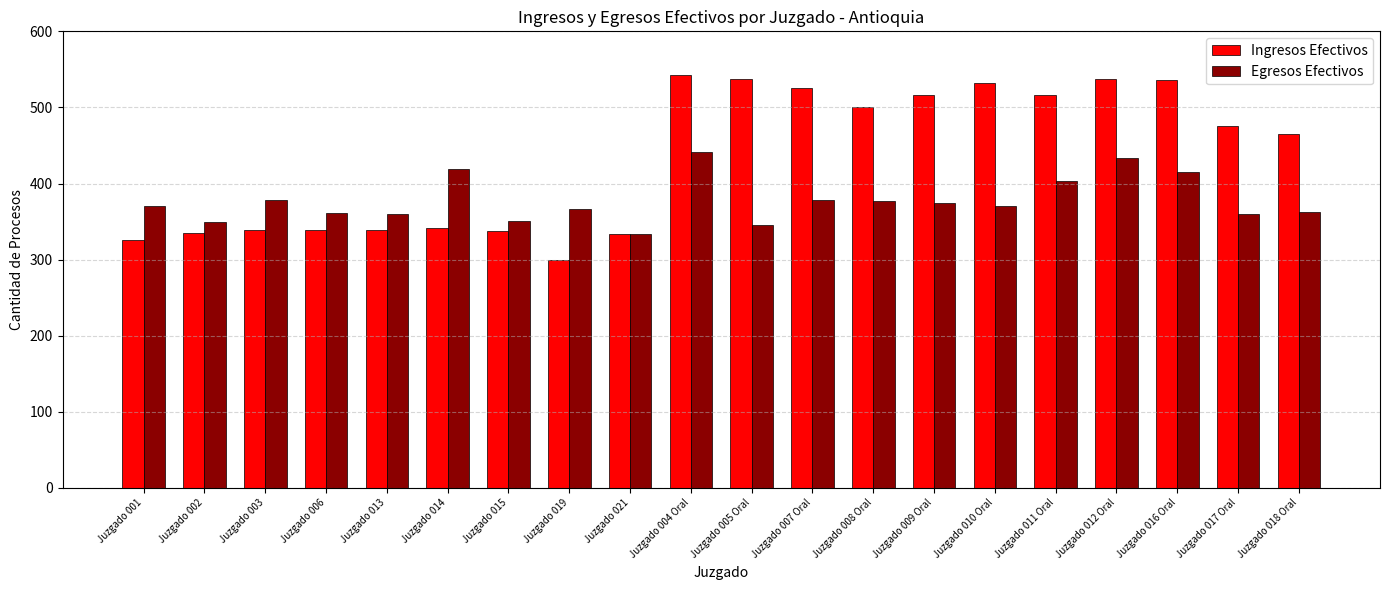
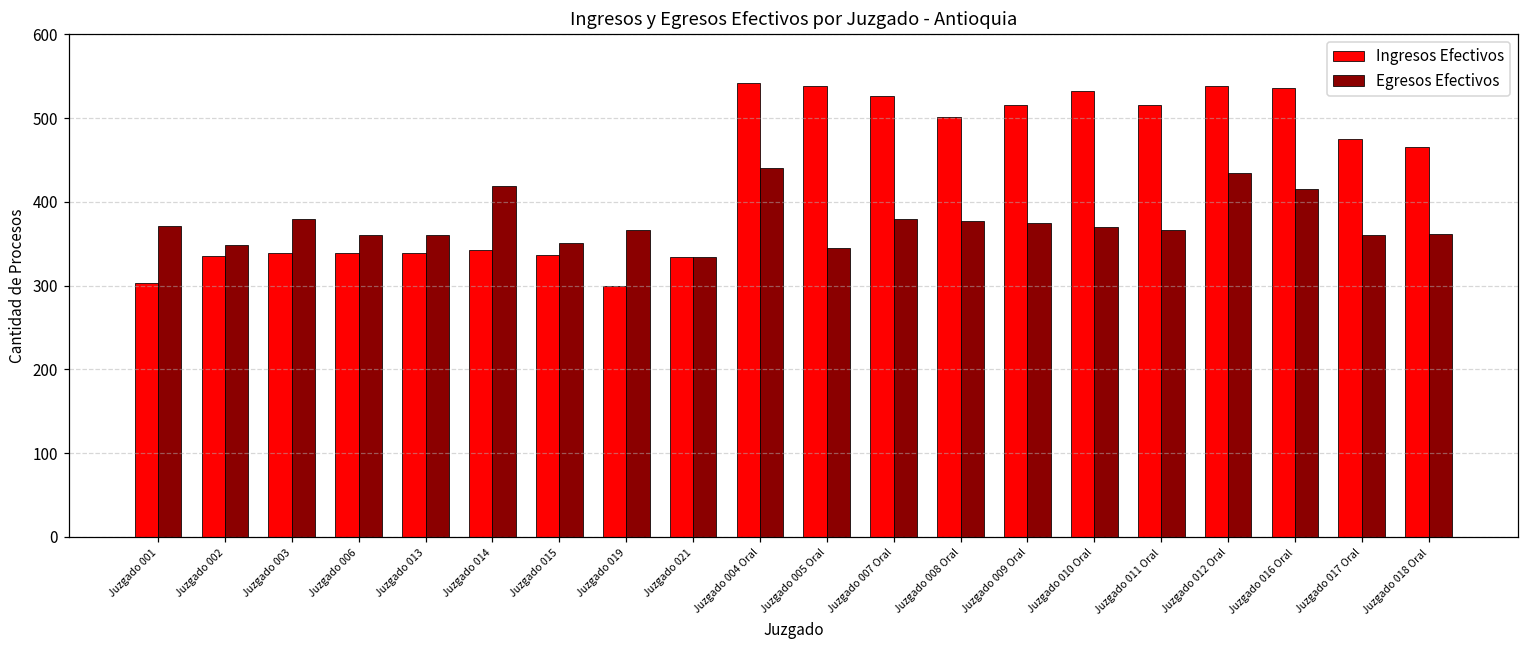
  {
    "Ingresos Efectivos": {
-     "Juzgado 001": 330,
+     "Juzgado 001": 300,
      "Juzgado 002": 340,
      "Juzgado 003": 340,
      "Juzgado 006": 340,
      "Juzgado 013": 340,
      "Juzgado 014": 340,
      "Juzgado 015": 340,
      "Juzgado 019": 300,
      "Juzgado 021": 330,
      "Juzgado 004 Oral": 540,
      "Juzgado 005 Oral": 540,
      "Juzgado 007 Oral": 530,
      "Juzgado 008 Oral": 500,
      "Juzgado 009 Oral": 520,
      "Juzgado 010 Oral": 530,
      "Juzgado 011 Oral": 520,
      "Juzgado 012 Oral": 540,
      "Juzgado 016 Oral": 540,
      "Juzgado 017 Oral": 480,
      "Juzgado 018 Oral": 470
    },
    "Egresos Efectivos": {
      "Juzgado 001": 370,
      "Juzgado 002": 350,
      "Juzgado 003": 380,
      "Juzgado 006": 360,
      "Juzgado 013": 360,
      "Juzgado 014": 420,
      "Juzgado 015": 350,
      "Juzgado 019": 370,
      "Juzgado 021": 330,
      "Juzgado 004 Oral": 440,
      "Juzgado 005 Oral": 350,
      "Juzgado 007 Oral": 380,
      "Juzgado 008 Oral": 380,
      "Juzgado 009 Oral": 380,
      "Juzgado 010 Oral": 370,
-     "Juzgado 011 Oral": 400,
+     "Juzgado 011 Oral": 370,
      "Juzgado 012 Oral": 430,
      "Juzgado 016 Oral": 420,
      "Juzgado 017 Oral": 360,
      "Juzgado 018 Oral": 360
    }
  }
